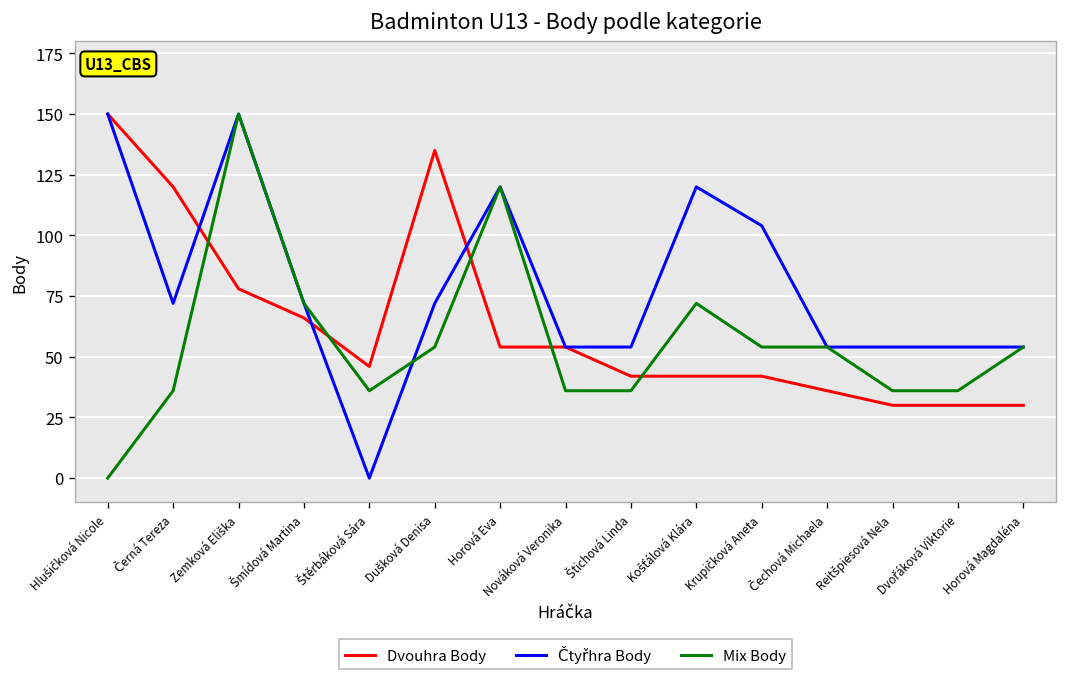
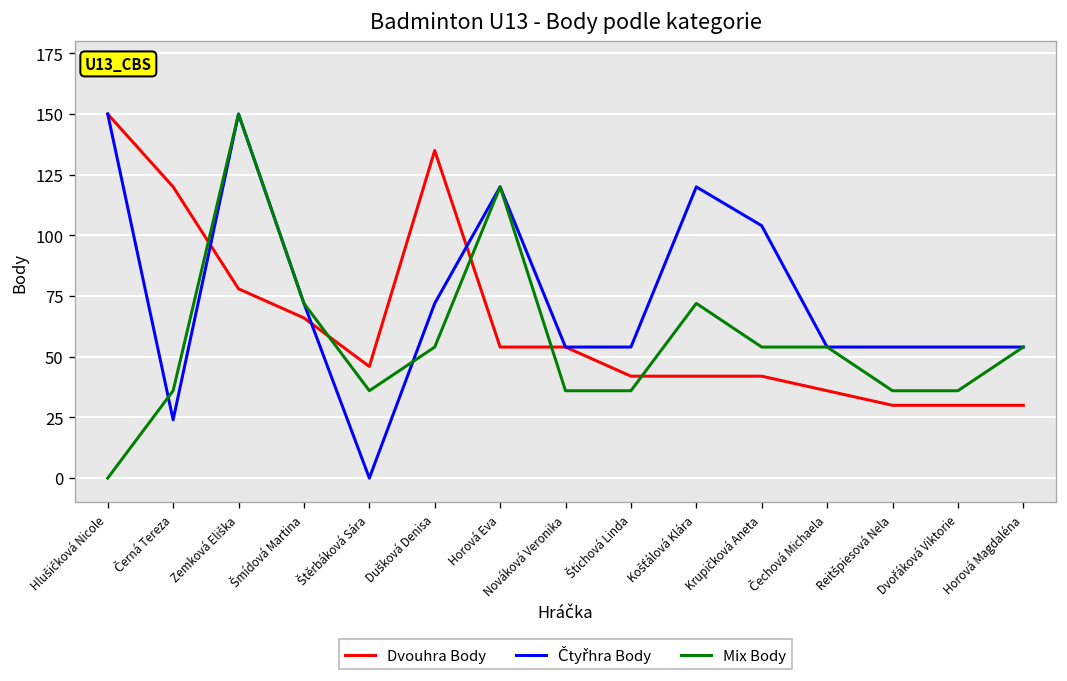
  {
    "Dvouhra Body": {
      "Černá Tereza": 120,
      "Zemková Eliška": 78,
      "Šmídová Martina": 66,
      "Štěrbáková Sára": 46,
      "Dušková Denisa": 135,
      "Horová Eva": 54,
      "Štichová Linda": 42,
      "Košťálová Klára": 42,
      "Krupičková Aneta": 42,
      "Čechová Michaela": 36,
      "Reitšpiesová Nela": 30,
      "Dvořáková Viktorie": 30,
      "Horová Magdaléna": 30
    },
    "Čtyřhra Body": {
-     "Černá Tereza": 72,
+     "Černá Tereza": 24,
      "Štěrbáková Sára": 0,
      "Dušková Denisa": 72,
      "Štichová Linda": 54,
      "Košťálová Klára": 120,
      "Krupičková Aneta": 104,
      "Reitšpiesová Nela": 54,
      "Dvořáková Viktorie": 54
    },
    "Mix Body": {
      "Hlušičková Nicole": 0,
      "Černá Tereza": 36,
      "Štěrbáková Sára": 36,
      "Dušková Denisa": 54,
      "Nováková Veronika": 36,
      "Štichová Linda": 36,
      "Košťálová Klára": 72,
      "Krupičková Aneta": 54,
      "Reitšpiesová Nela": 36,
      "Dvořáková Viktorie": 36
    }
  }
